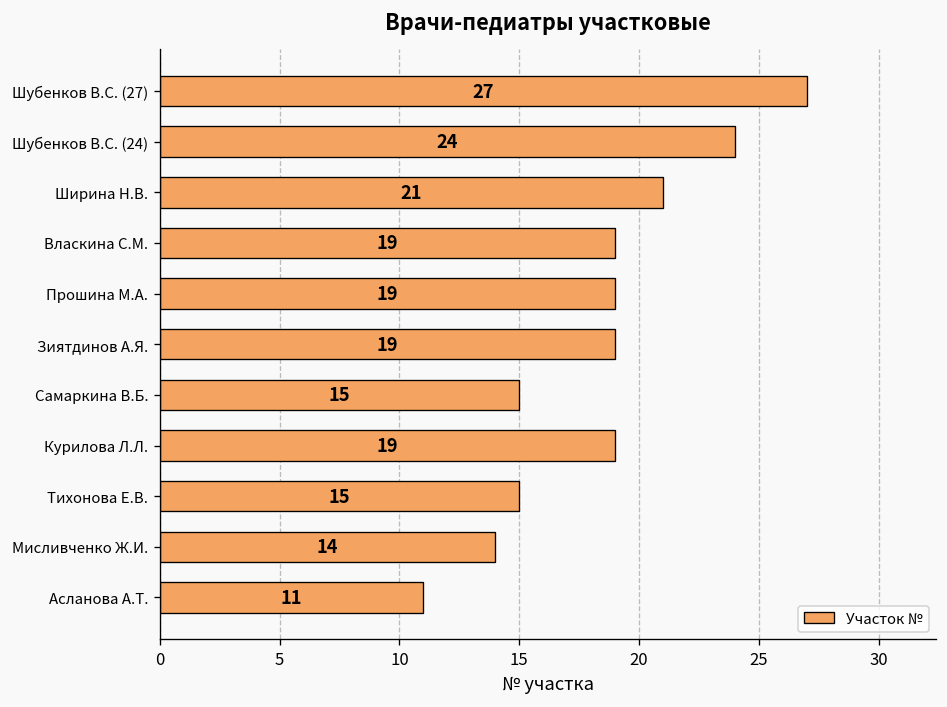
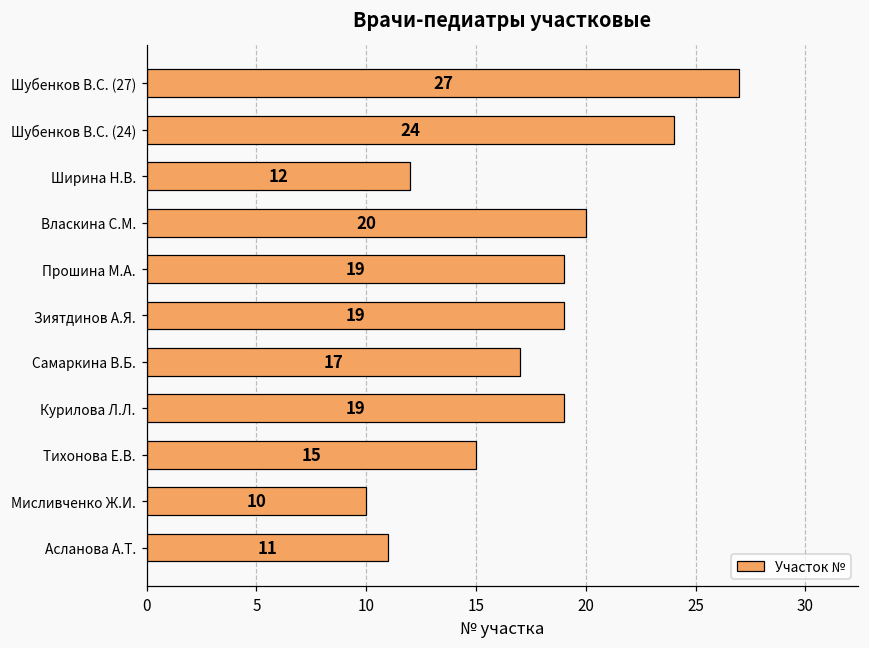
  {
    "Шубенков В.С. (27)": 27,
    "Шубенков В.С. (24)": 24,
-   "Ширина Н.В.": 21,
-   "Власкина С.М.": 19,
+   "Ширина Н.В.": 12,
+   "Власкина С.М.": 20,
    "Прошина М.А.": 19,
    "Зиятдинов А.Я.": 19,
-   "Самаркина В.Б.": 15,
+   "Самаркина В.Б.": 17,
    "Курилова Л.Л.": 19,
    "Тихонова Е.В.": 15,
-   "Мисливченко Ж.И.": 14,
+   "Мисливченко Ж.И.": 10,
    "Асланова А.Т.": 11
  }
